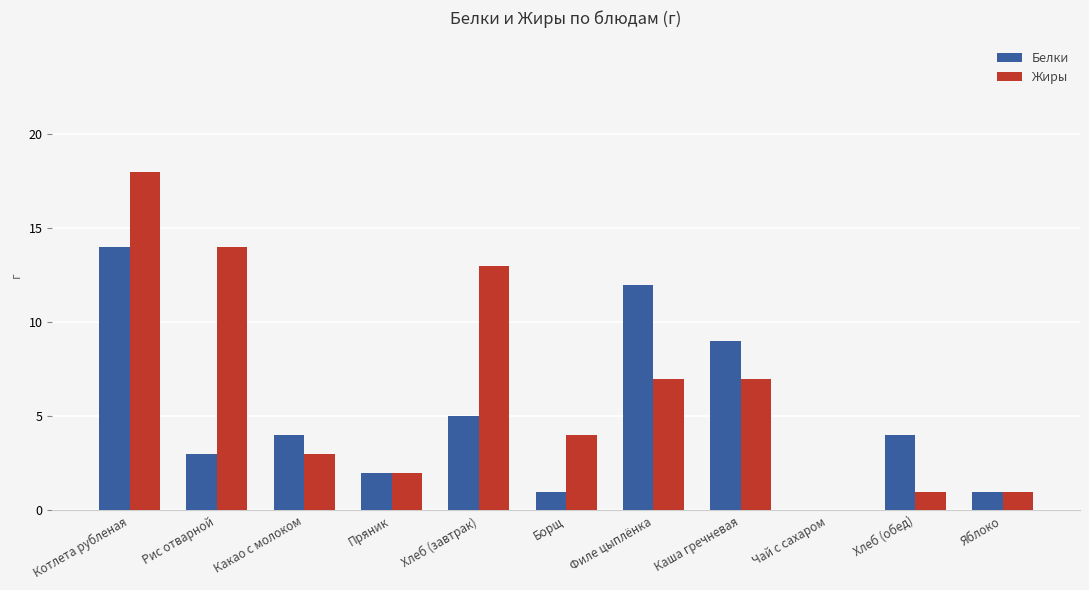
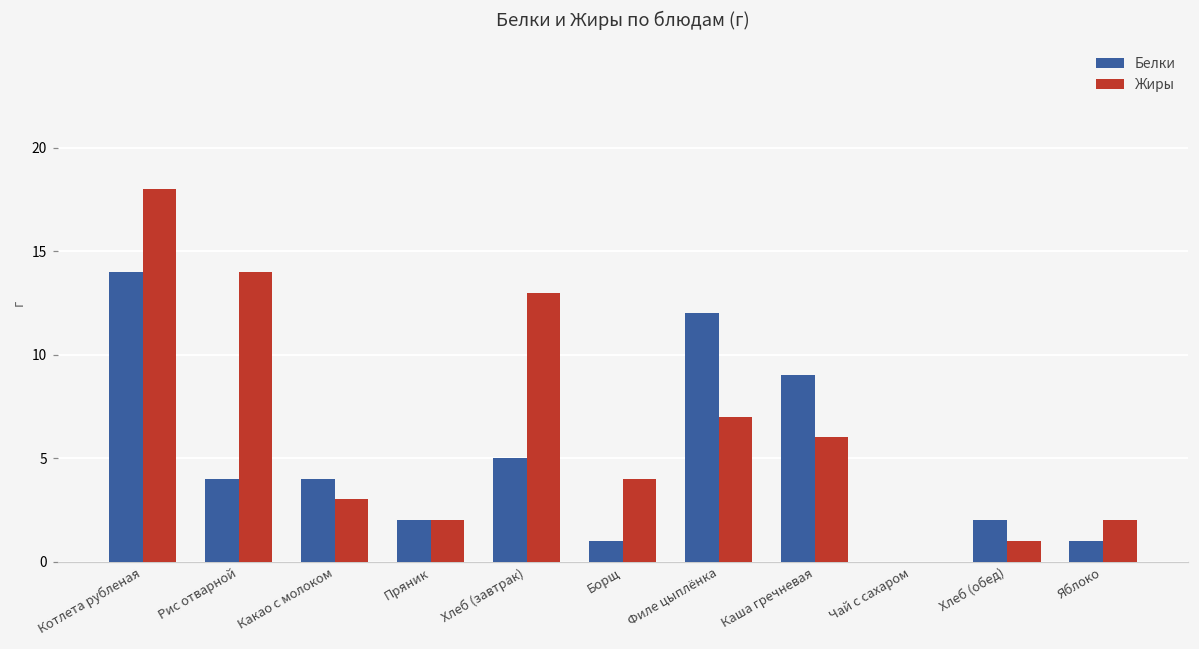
  {
    "Белки": {
      "Котлета рубленая": 14,
-     "Рис отварной": 3,
+     "Рис отварной": 4,
      "Какао с молоком": 4,
      "Пряник": 2,
      "Хлеб (завтрак)": 5,
      "Борщ": 1,
      "Филе цыплёнка": 12,
      "Каша гречневая": 9,
      "Чай с сахаром": 0,
-     "Хлеб (обед)": 4,
+     "Хлеб (обед)": 2,
      "Яблоко": 1
    },
    "Жиры": {
      "Котлета рубленая": 18,
      "Рис отварной": 14,
      "Какао с молоком": 3,
      "Пряник": 2,
      "Хлеб (завтрак)": 13,
      "Борщ": 4,
      "Филе цыплёнка": 7,
-     "Каша гречневая": 7,
+     "Каша гречневая": 6,
      "Чай с сахаром": 0,
      "Хлеб (обед)": 1,
-     "Яблоко": 1
+     "Яблоко": 2
    }
  }
